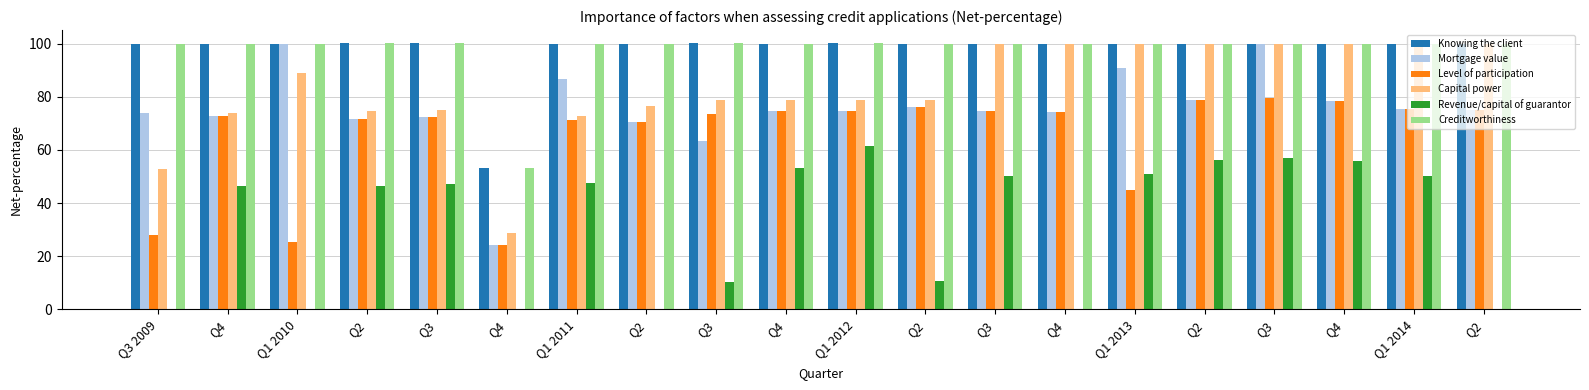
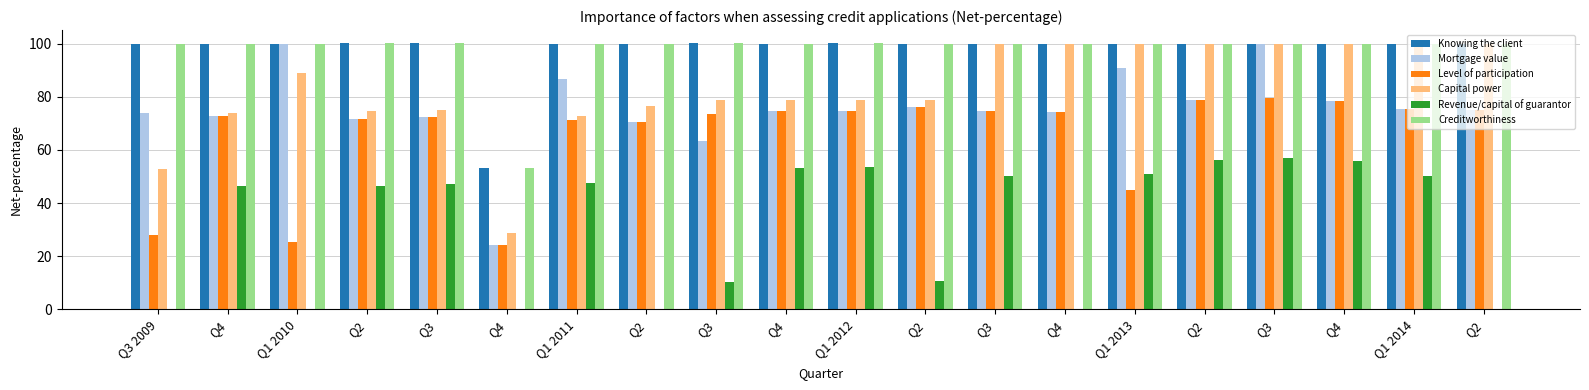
  {
    "Knowing the client": {
      "Q3 2009": 100,
      "Q1 2010": 100,
      "Q1 2011": 100,
      "Q1 2012": 100,
      "Q1 2013": 100,
      "Q1 2014": 100
    },
    "Mortgage value": {
      "Q3 2009": 74,
      "Q1 2010": 100,
      "Q1 2011": 87,
      "Q1 2012": 75,
      "Q1 2013": 91,
      "Q1 2014": 75
    },
    "Level of participation": {
      "Q3 2009": 28,
      "Q1 2010": 26,
      "Q1 2011": 71,
      "Q1 2012": 75,
      "Q1 2013": 45
    },
    "Capital power": {
      "Q3 2009": 53,
      "Q1 2010": 89,
      "Q1 2011": 73,
      "Q1 2012": 79,
      "Q1 2013": 100
    },
    "Revenue/capital of guarantor": {
      "Q3 2009": 0,
      "Q1 2010": 0,
      "Q1 2011": 48,
-     "Q1 2012": 62,
+     "Q1 2012": 54,
      "Q1 2013": 51,
      "Q1 2014": 50
    },
    "Creditworthiness": {
      "Q3 2009": 100,
      "Q1 2010": 100,
      "Q1 2011": 100,
      "Q1 2012": 100,
      "Q1 2013": 100
    }
  }
